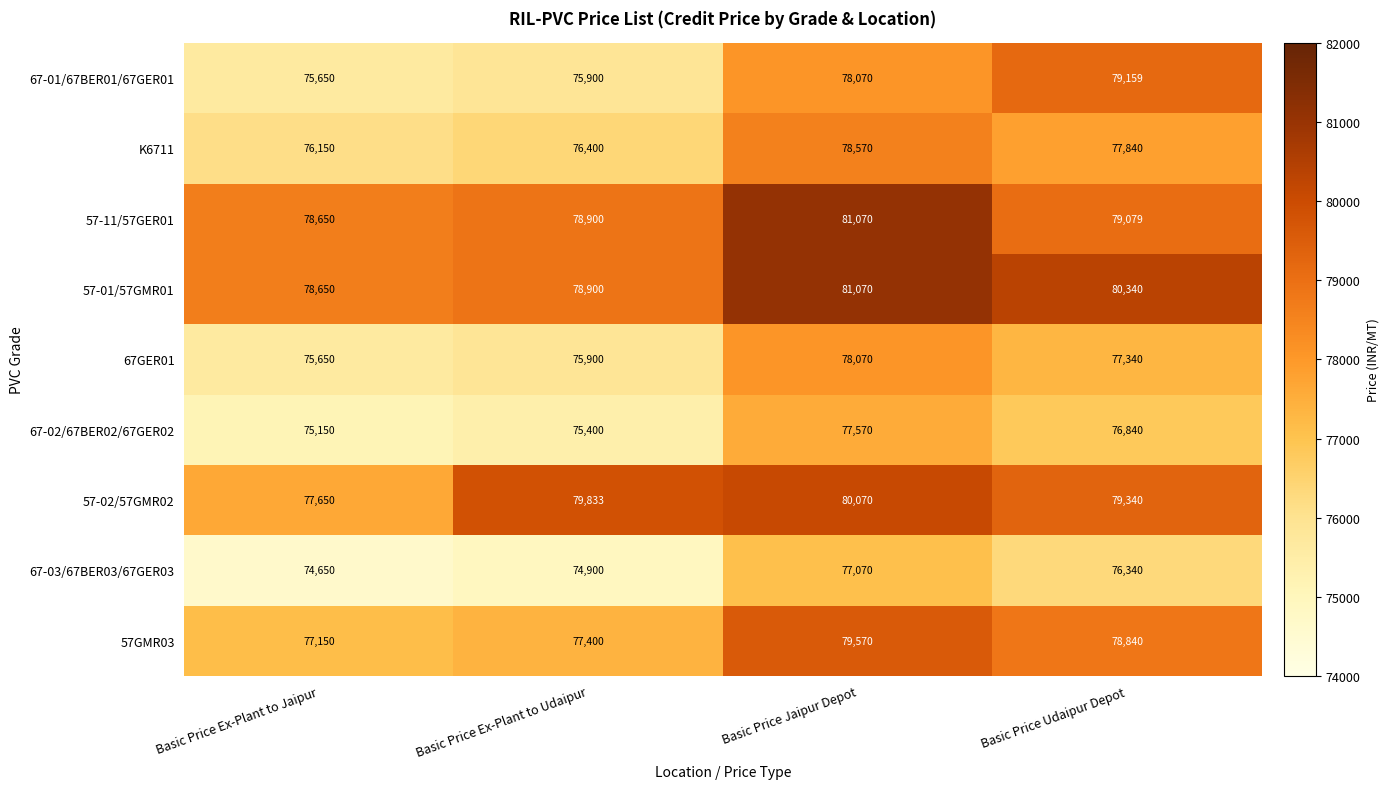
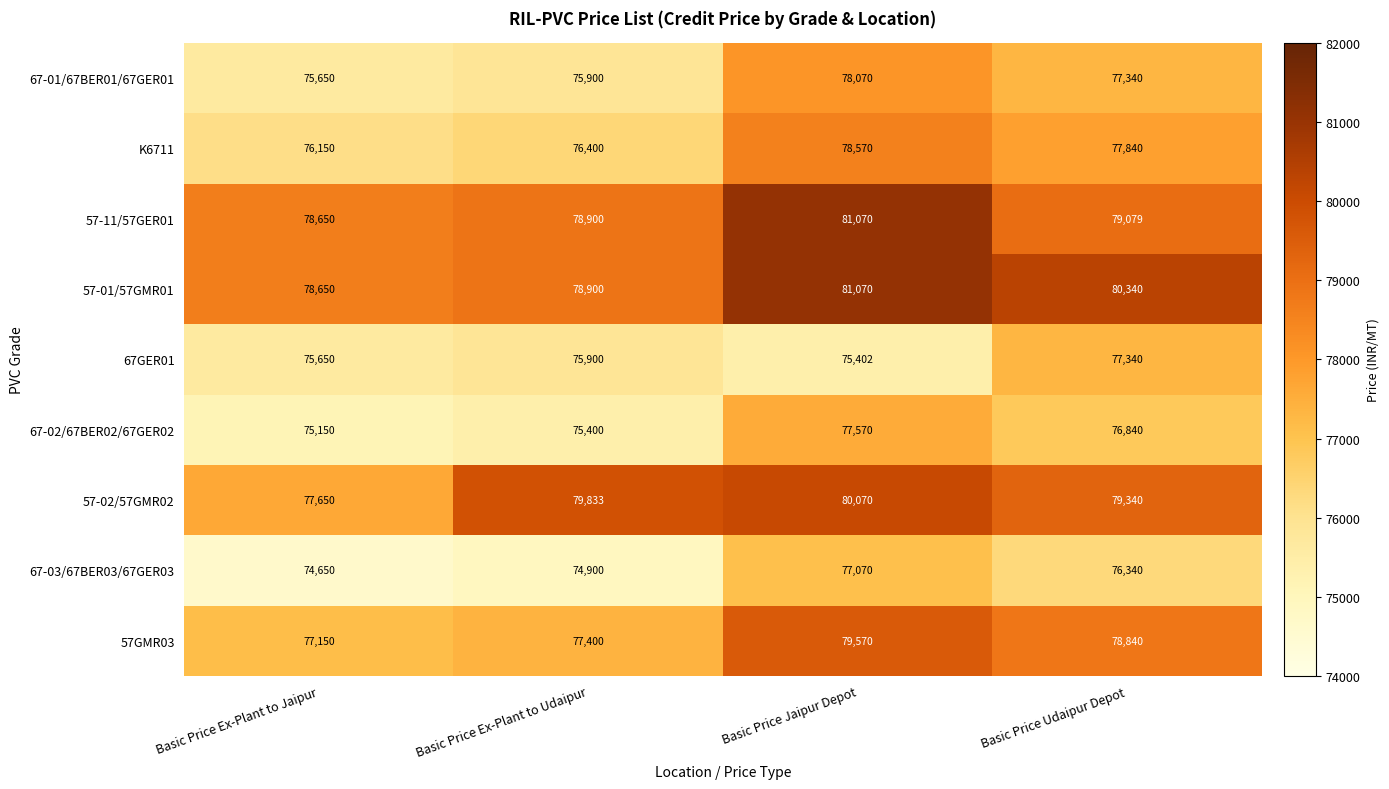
  {
    "67-01/67BER01/67GER01": {
      "Basic Price Ex-Plant to Jaipur": "75,650",
      "Basic Price Ex-Plant to Udaipur": "75,900",
      "Basic Price Jaipur Depot": "78,070",
-     "Basic Price Udaipur Depot": "79,159"
+     "Basic Price Udaipur Depot": "77,340"
    },
    "K6711": {
      "Basic Price Ex-Plant to Jaipur": "76,150",
      "Basic Price Ex-Plant to Udaipur": "76,400",
      "Basic Price Jaipur Depot": "78,570",
      "Basic Price Udaipur Depot": "77,840"
    },
    "57-11/57GER01": {
      "Basic Price Ex-Plant to Jaipur": "78,650",
      "Basic Price Ex-Plant to Udaipur": "78,900",
      "Basic Price Jaipur Depot": "81,070",
      "Basic Price Udaipur Depot": "79,079"
    },
    "57-01/57GMR01": {
      "Basic Price Ex-Plant to Jaipur": "78,650",
      "Basic Price Ex-Plant to Udaipur": "78,900",
      "Basic Price Jaipur Depot": "81,070",
      "Basic Price Udaipur Depot": "80,340"
    },
    "67GER01": {
      "Basic Price Ex-Plant to Jaipur": "75,650",
      "Basic Price Ex-Plant to Udaipur": "75,900",
-     "Basic Price Jaipur Depot": "78,070",
+     "Basic Price Jaipur Depot": "75,402",
      "Basic Price Udaipur Depot": "77,340"
    },
    "67-02/67BER02/67GER02": {
      "Basic Price Ex-Plant to Jaipur": "75,150",
      "Basic Price Ex-Plant to Udaipur": "75,400",
      "Basic Price Jaipur Depot": "77,570",
      "Basic Price Udaipur Depot": "76,840"
    },
    "57-02/57GMR02": {
      "Basic Price Ex-Plant to Jaipur": "77,650",
      "Basic Price Ex-Plant to Udaipur": "79,833",
      "Basic Price Jaipur Depot": "80,070",
      "Basic Price Udaipur Depot": "79,340"
    },
    "67-03/67BER03/67GER03": {
      "Basic Price Ex-Plant to Jaipur": "74,650",
      "Basic Price Ex-Plant to Udaipur": "74,900",
      "Basic Price Jaipur Depot": "77,070",
      "Basic Price Udaipur Depot": "76,340"
    },
    "57GMR03": {
      "Basic Price Ex-Plant to Jaipur": "77,150",
      "Basic Price Ex-Plant to Udaipur": "77,400",
      "Basic Price Jaipur Depot": "79,570",
      "Basic Price Udaipur Depot": "78,840"
    }
  }
